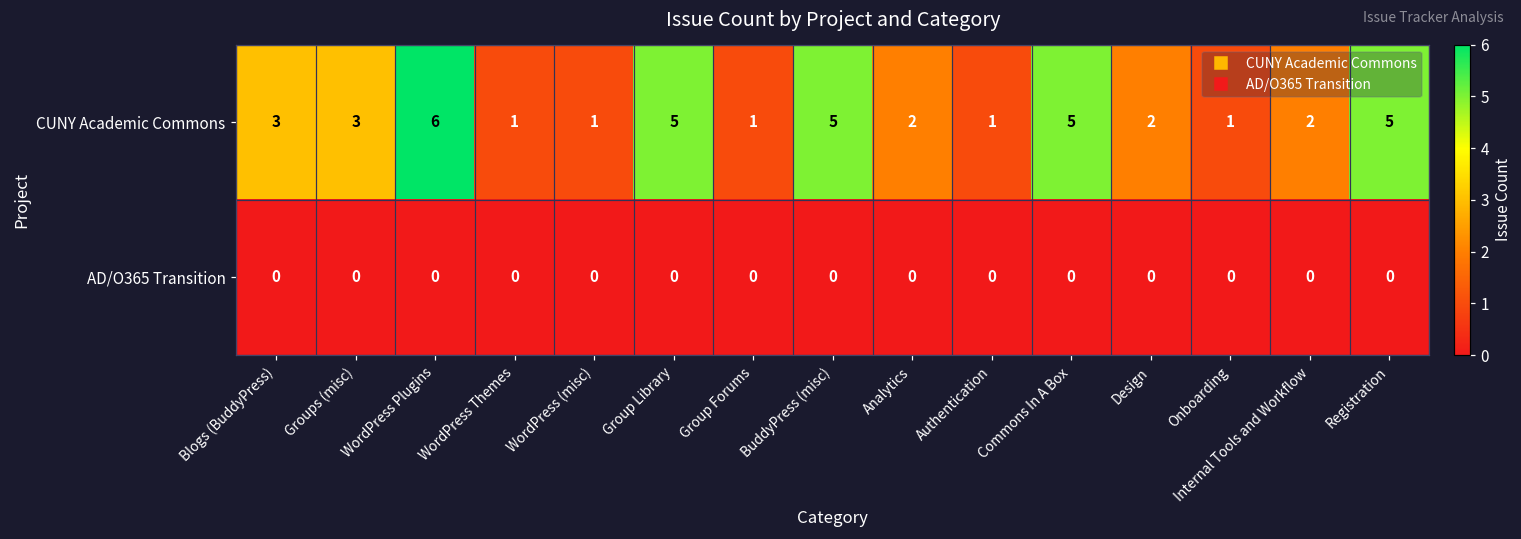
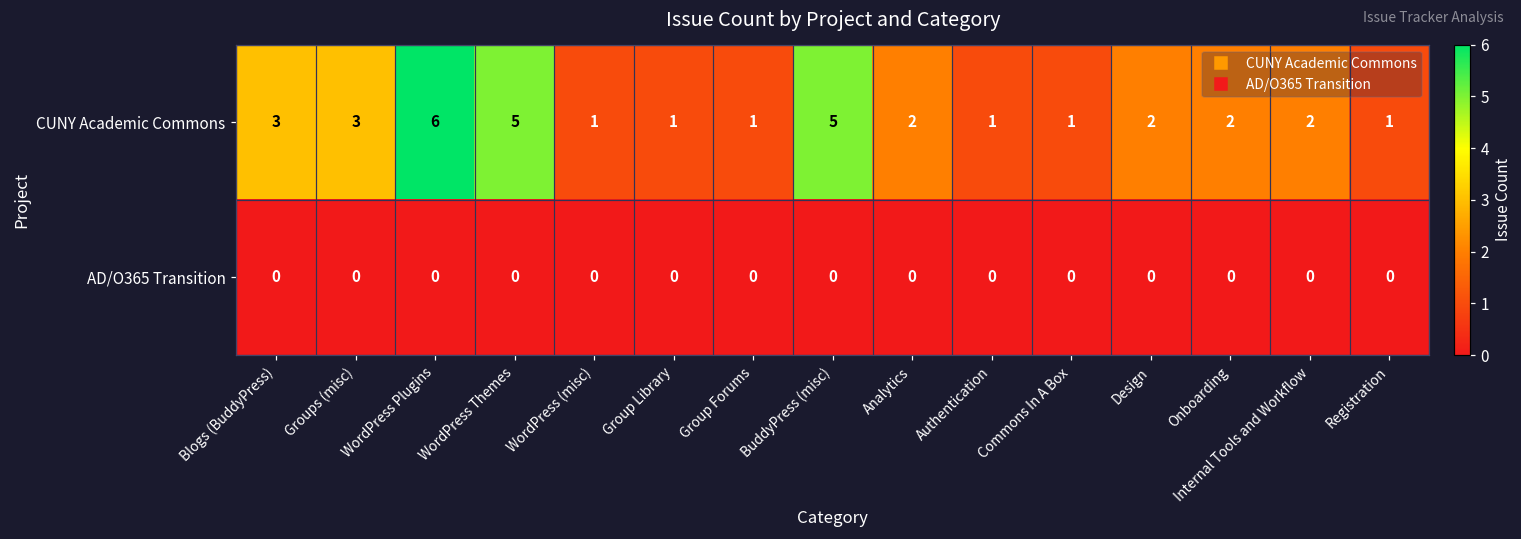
  {
    "CUNY Academic Commons": {
      "Blogs (BuddyPress)": 3,
      "Groups (misc)": 3,
      "WordPress Plugins": 6,
-     "WordPress Themes": 1,
+     "WordPress Themes": 5,
      "WordPress (misc)": 1,
-     "Group Library": 5,
+     "Group Library": 1,
      "Group Forums": 1,
      "BuddyPress (misc)": 5,
      "Analytics": 2,
      "Authentication": 1,
-     "Commons In A Box": 5,
+     "Commons In A Box": 1,
      "Design": 2,
-     "Onboarding": 1,
+     "Onboarding": 2,
      "Internal Tools and Workflow": 2,
-     "Registration": 5
+     "Registration": 1
    },
    "AD/O365 Transition": {
      "Blogs (BuddyPress)": 0,
      "Groups (misc)": 0,
      "WordPress Plugins": 0,
      "WordPress Themes": 0,
      "WordPress (misc)": 0,
      "Group Library": 0,
      "Group Forums": 0,
      "BuddyPress (misc)": 0,
      "Analytics": 0,
      "Authentication": 0,
      "Commons In A Box": 0,
      "Design": 0,
      "Onboarding": 0,
      "Internal Tools and Workflow": 0,
      "Registration": 0
    }
  }
